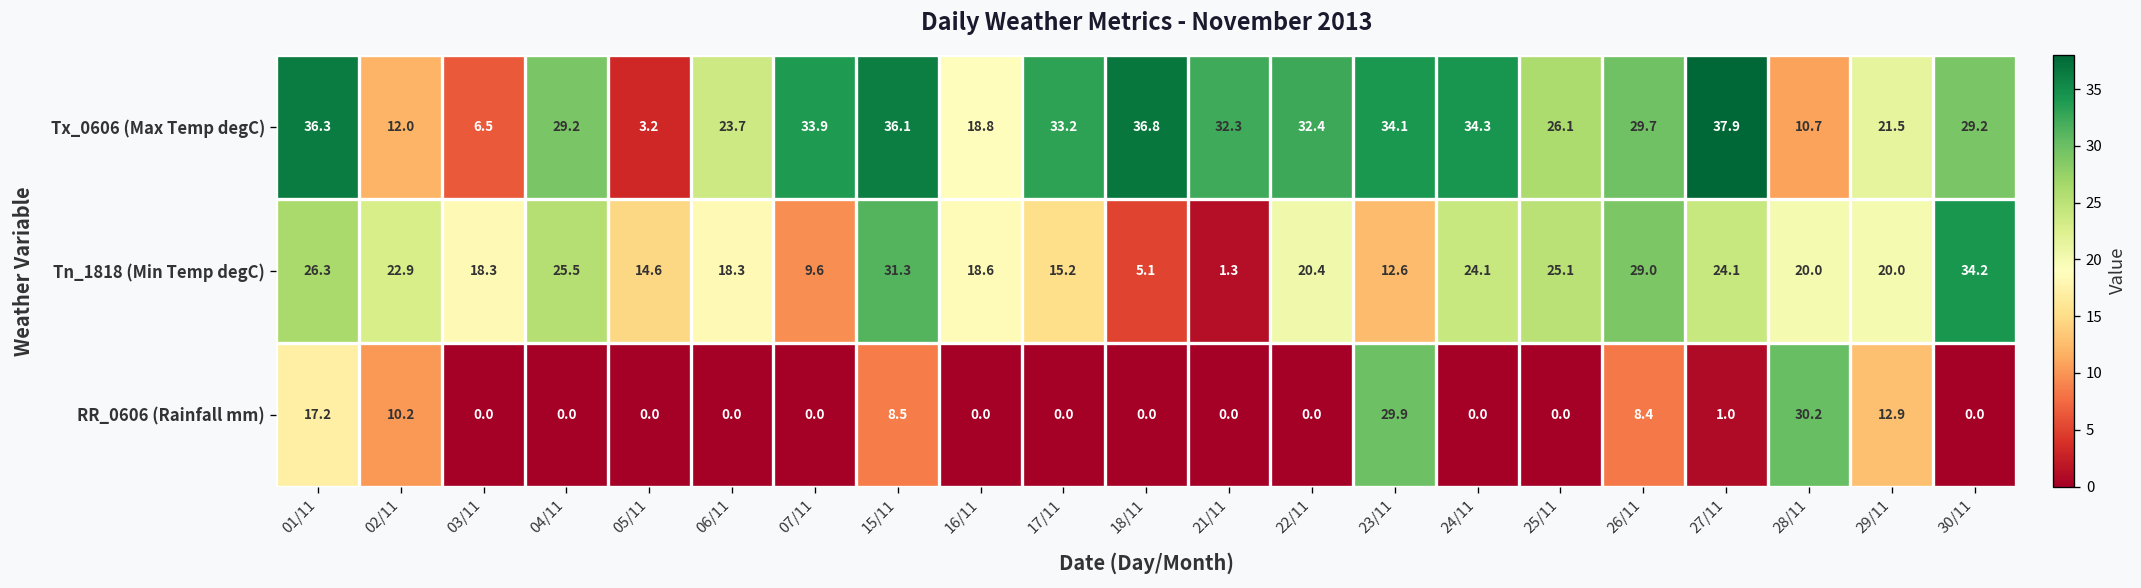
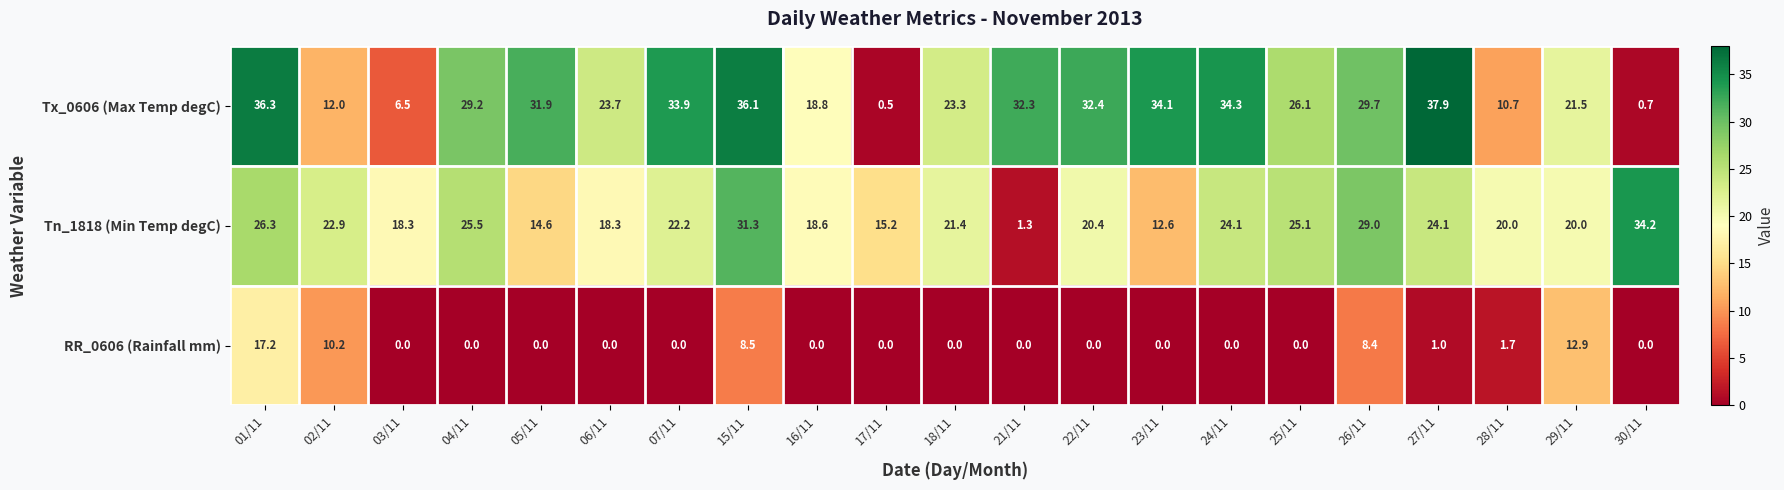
  {
    "Tx_0606 (Max Temp degC)": {
      "01/11": 36.3,
      "02/11": 12.0,
      "03/11": 6.5,
      "04/11": 29.2,
-     "05/11": 3.2,
+     "05/11": 31.9,
      "06/11": 23.7,
      "07/11": 33.9,
      "15/11": 36.1,
      "16/11": 18.8,
-     "17/11": 33.2,
-     "18/11": 36.8,
+     "17/11": 0.5,
+     "18/11": 23.3,
      "21/11": 32.3,
      "22/11": 32.4,
      "23/11": 34.1,
      "24/11": 34.3,
      "25/11": 26.1,
      "26/11": 29.7,
      "27/11": 37.9,
      "28/11": 10.7,
      "29/11": 21.5,
-     "30/11": 29.2
+     "30/11": 0.7
    },
    "Tn_1818 (Min Temp degC)": {
      "01/11": 26.3,
      "02/11": 22.9,
      "03/11": 18.3,
      "04/11": 25.5,
      "05/11": 14.6,
      "06/11": 18.3,
-     "07/11": 9.6,
+     "07/11": 22.2,
      "15/11": 31.3,
      "16/11": 18.6,
      "17/11": 15.2,
-     "18/11": 5.1,
+     "18/11": 21.4,
      "21/11": 1.3,
      "22/11": 20.4,
      "23/11": 12.6,
      "24/11": 24.1,
      "25/11": 25.1,
      "26/11": 29.0,
      "27/11": 24.1,
      "28/11": 20.0,
      "29/11": 20.0,
      "30/11": 34.2
    },
    "RR_0606 (Rainfall mm)": {
      "01/11": 17.2,
      "02/11": 10.2,
      "03/11": 0.0,
      "04/11": 0.0,
      "05/11": 0.0,
      "06/11": 0.0,
      "07/11": 0.0,
      "15/11": 8.5,
      "16/11": 0.0,
      "17/11": 0.0,
      "18/11": 0.0,
      "21/11": 0.0,
      "22/11": 0.0,
-     "23/11": 29.9,
+     "23/11": 0.0,
      "24/11": 0.0,
      "25/11": 0.0,
      "26/11": 8.4,
      "27/11": 1.0,
-     "28/11": 30.2,
+     "28/11": 1.7,
      "29/11": 12.9,
      "30/11": 0.0
    }
  }
